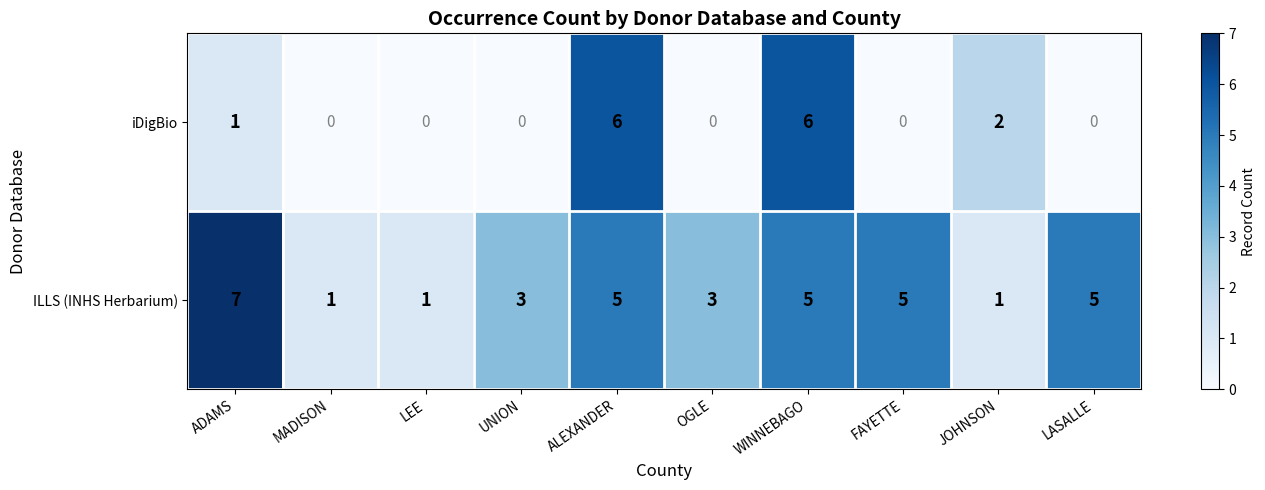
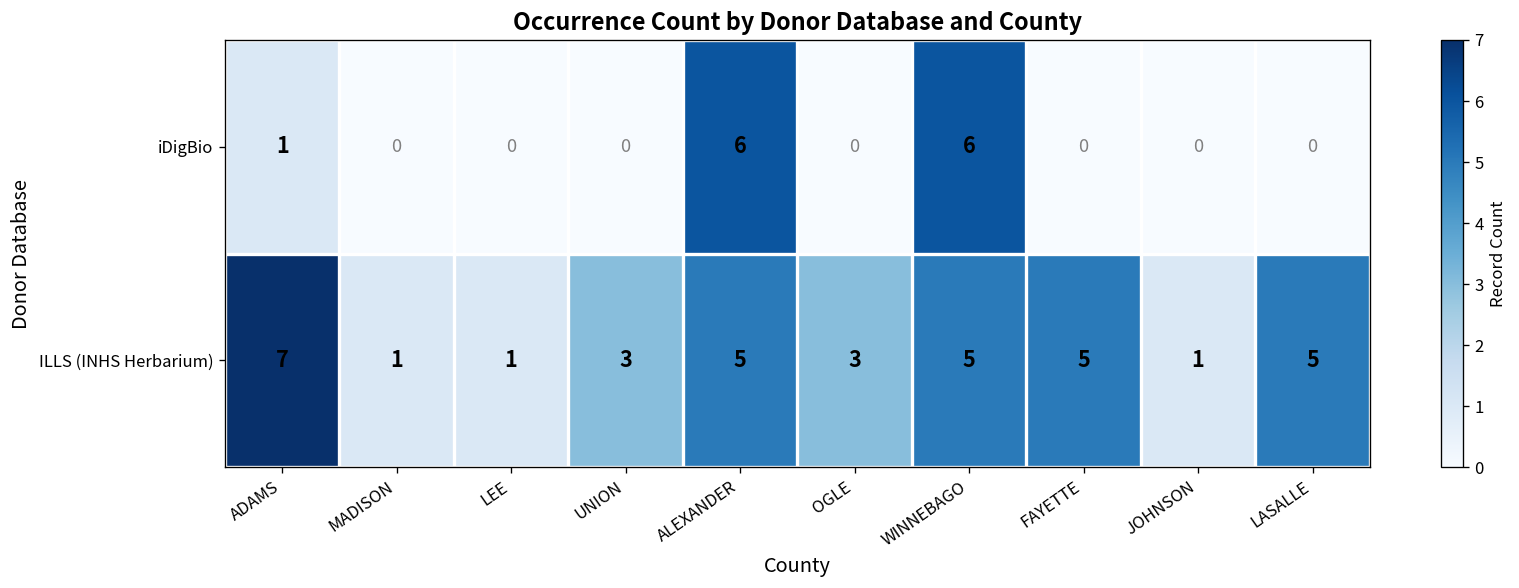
  {
    "iDigBio": {
      "ADAMS": 1,
      "MADISON": 0,
      "LEE": 0,
      "UNION": 0,
      "ALEXANDER": 6,
      "OGLE": 0,
      "WINNEBAGO": 6,
      "FAYETTE": 0,
-     "JOHNSON": 2,
+     "JOHNSON": 0,
      "LASALLE": 0
    },
    "ILLS (INHS Herbarium)": {
      "ADAMS": 7,
      "MADISON": 1,
      "LEE": 1,
      "UNION": 3,
      "ALEXANDER": 5,
      "OGLE": 3,
      "WINNEBAGO": 5,
      "FAYETTE": 5,
      "JOHNSON": 1,
      "LASALLE": 5
    }
  }
